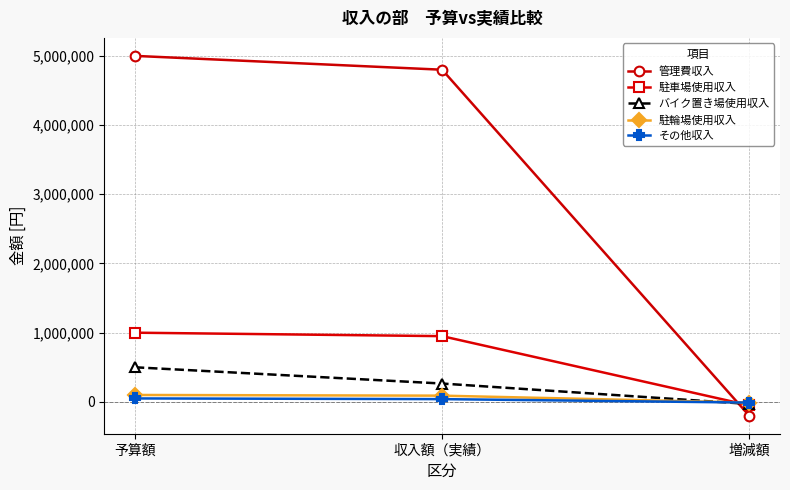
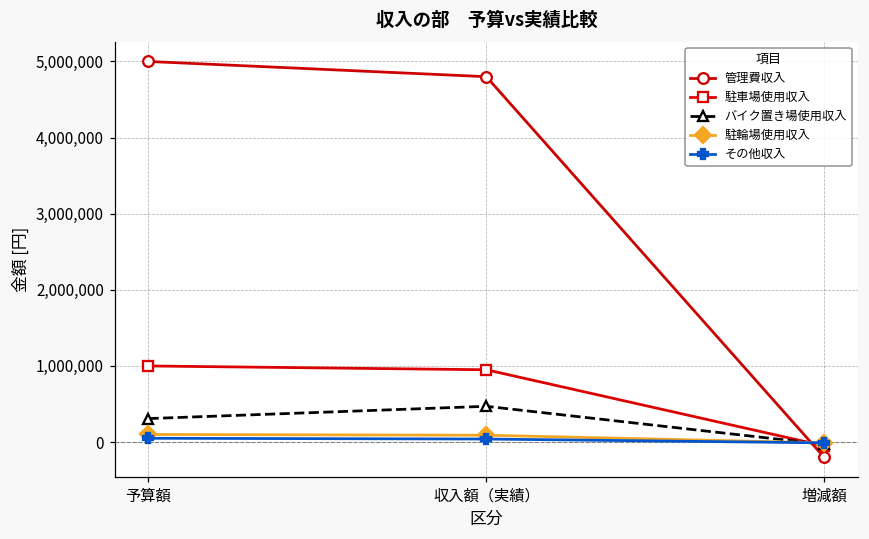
  {
    "バイク置き場使用収入": {
-     "予算額": "500,000",
-     "収入額（実績）": "300,000"
+     "予算額": "300,000",
+     "収入額（実績）": "500,000"
    },
    "駐輪場使用収入": {
      "予算額": "100,000",
      "収入額（実績）": "100,000"
    },
    "その他収入": {
      "予算額": "100,000",
      "収入額（実績）": "0"
    }
  }
